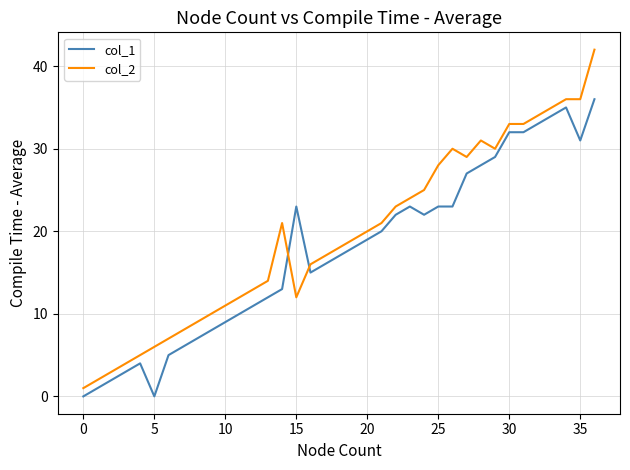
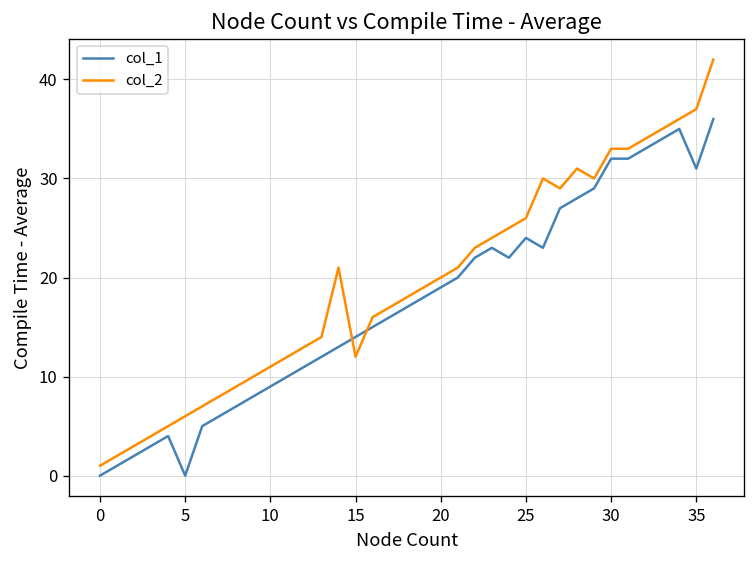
  {
    "col_1": {
      "0": 0,
      "5": 0,
      "10": 9,
-     "15": 23,
+     "15": 14,
      "20": 19,
-     "25": 23,
+     "25": 24,
      "30": 32,
      "35": 31
    },
    "col_2": {
      "0": 1,
      "5": 6,
      "10": 11,
      "15": 12,
      "20": 20,
-     "25": 28,
+     "25": 26,
      "30": 33,
-     "35": 36
+     "35": 37
    }
  }
